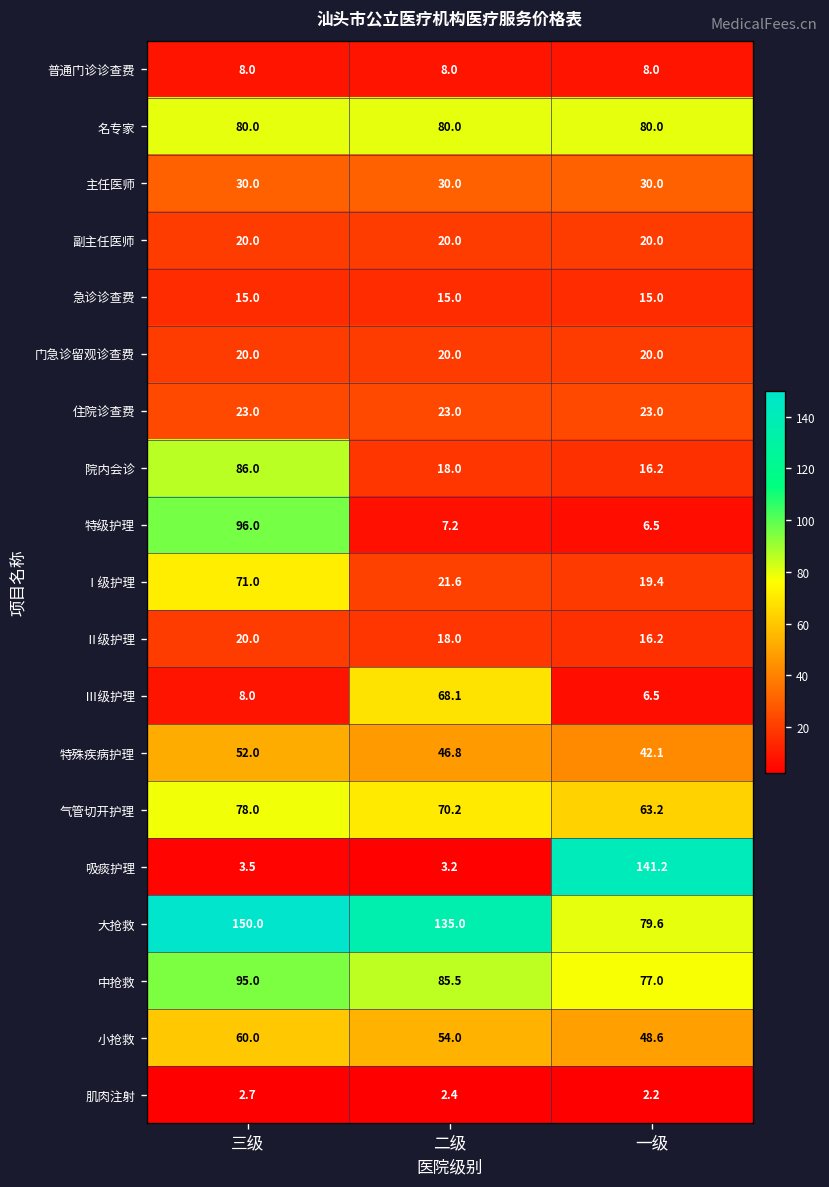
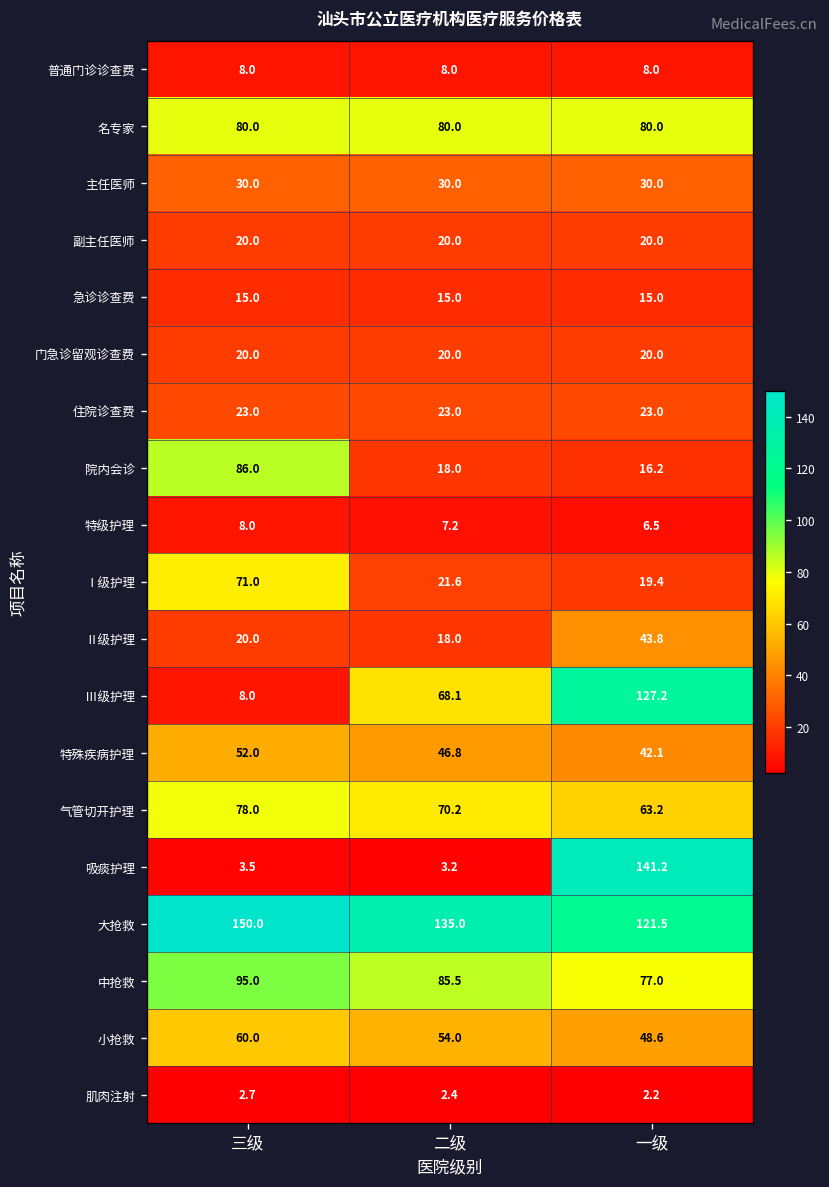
  {
    "普通门诊诊查费": {
      "三级": 8.0,
      "二级": 8.0,
      "一级": 8.0
    },
    "名专家": {
      "三级": 80.0,
      "二级": 80.0,
      "一级": 80.0
    },
    "主任医师": {
      "三级": 30.0,
      "二级": 30.0,
      "一级": 30.0
    },
    "副主任医师": {
      "三级": 20.0,
      "二级": 20.0,
      "一级": 20.0
    },
    "急诊诊查费": {
      "三级": 15.0,
      "二级": 15.0,
      "一级": 15.0
    },
    "门急诊留观诊查费": {
      "三级": 20.0,
      "二级": 20.0,
      "一级": 20.0
    },
    "住院诊查费": {
      "三级": 23.0,
      "二级": 23.0,
      "一级": 23.0
    },
    "院内会诊": {
      "三级": 86.0,
      "二级": 18.0,
      "一级": 16.2
    },
    "特级护理": {
-     "三级": 96.0,
+     "三级": 8.0,
      "二级": 7.2,
      "一级": 6.5
    },
    "Ⅰ级护理": {
      "三级": 71.0,
      "二级": 21.6,
      "一级": 19.4
    },
    "Ⅱ级护理": {
      "三级": 20.0,
      "二级": 18.0,
-     "一级": 16.2
+     "一级": 43.8
    },
    "Ⅲ级护理": {
      "三级": 8.0,
      "二级": 68.1,
-     "一级": 6.5
+     "一级": 127.2
    },
    "特殊疾病护理": {
      "三级": 52.0,
      "二级": 46.8,
      "一级": 42.1
    },
    "气管切开护理": {
      "三级": 78.0,
      "二级": 70.2,
      "一级": 63.2
    },
    "吸痰护理": {
      "三级": 3.5,
      "二级": 3.2,
      "一级": 141.2
    },
    "大抢救": {
      "三级": 150.0,
      "二级": 135.0,
-     "一级": 79.6
+     "一级": 121.5
    },
    "中抢救": {
      "三级": 95.0,
      "二级": 85.5,
      "一级": 77.0
    },
    "小抢救": {
      "三级": 60.0,
      "二级": 54.0,
      "一级": 48.6
    },
    "肌肉注射": {
      "三级": 2.7,
      "二级": 2.4,
      "一级": 2.2
    }
  }
